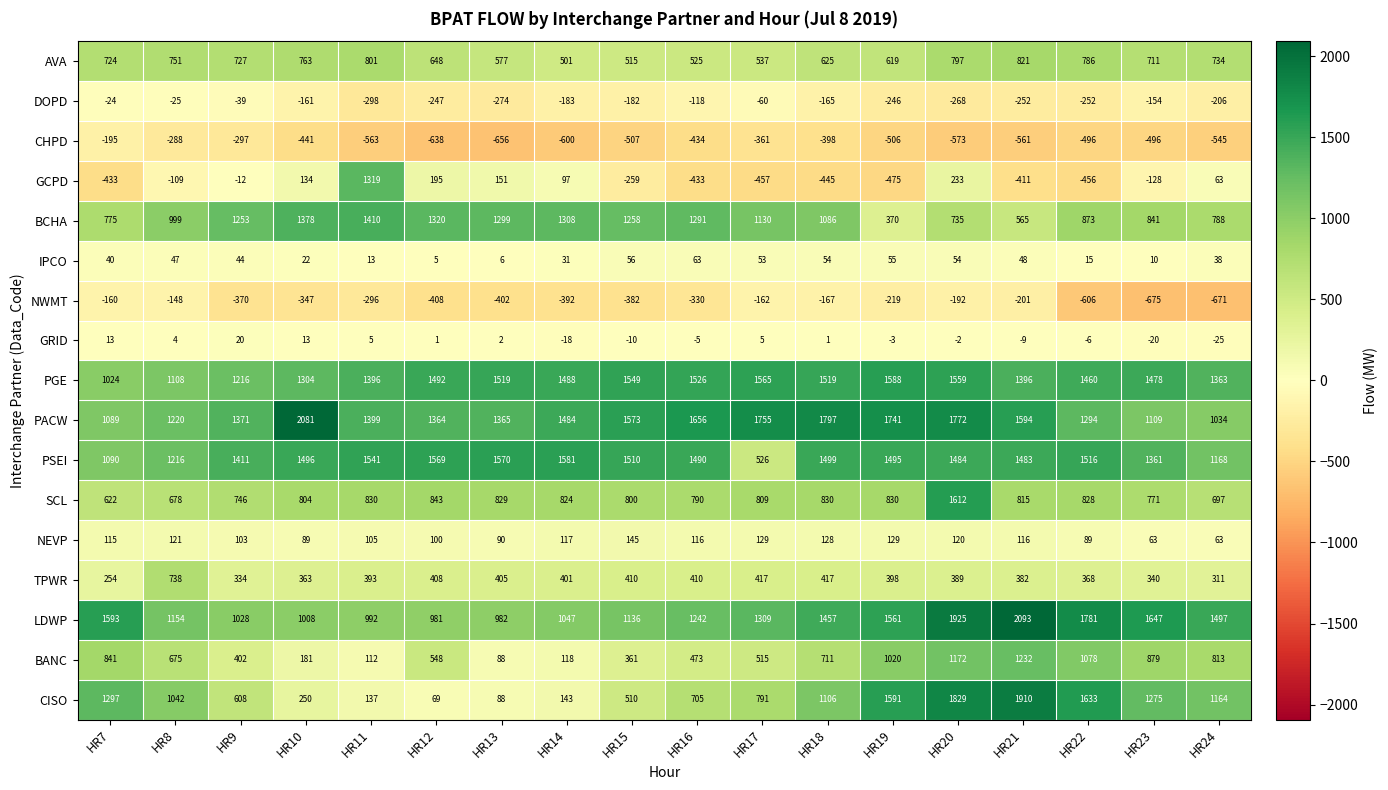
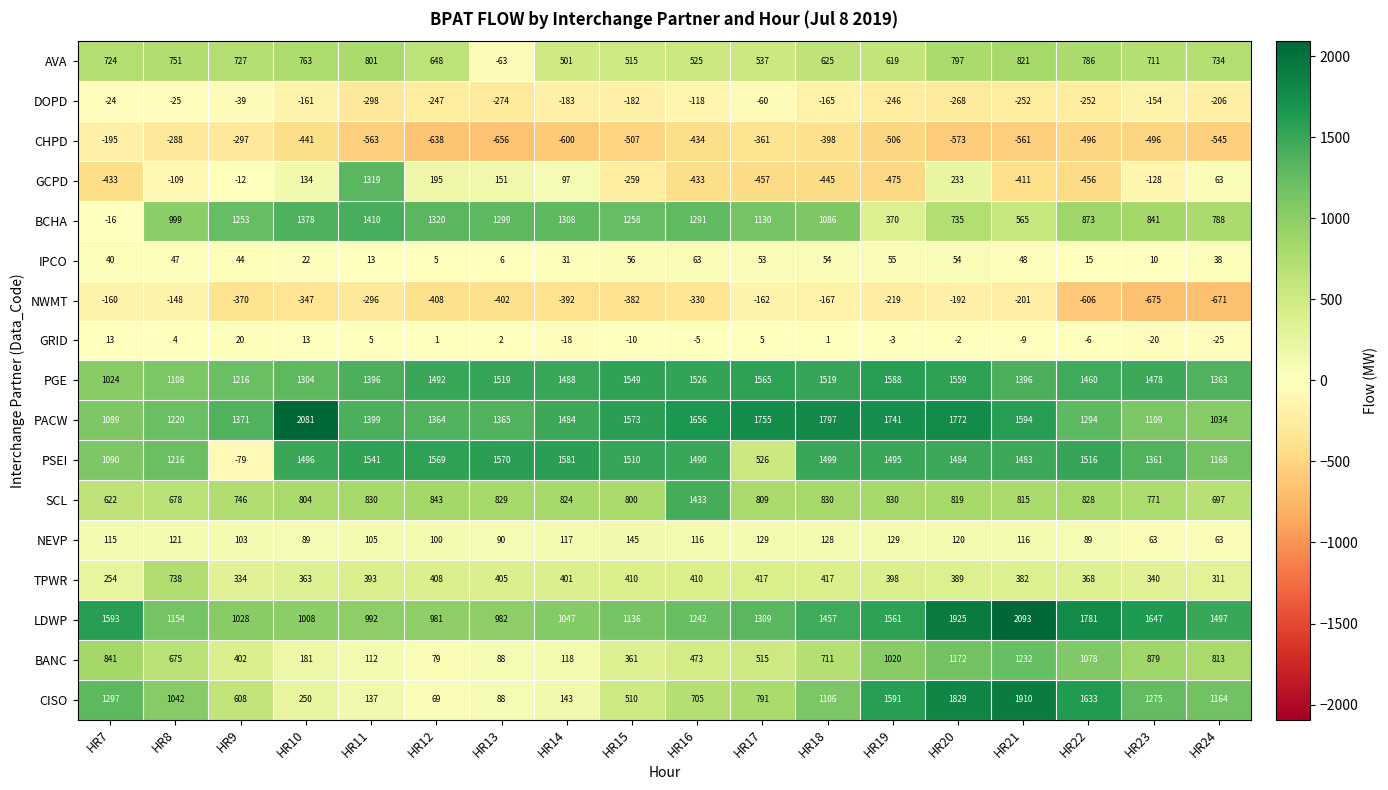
  {
    "AVA": {
      "HR7": 724,
      "HR8": 751,
      "HR9": 727,
      "HR10": 763,
      "HR11": 801,
      "HR12": 648,
-     "HR13": 577,
+     "HR13": -63,
      "HR14": 501,
      "HR15": 515,
      "HR16": 525,
      "HR17": 537,
      "HR18": 625,
      "HR19": 619,
      "HR20": 797,
      "HR21": 821,
      "HR22": 786,
      "HR23": 711,
      "HR24": 734
    },
    "BCHA": {
-     "HR7": 775,
+     "HR7": -16,
      "HR8": 999,
      "HR9": 1253,
      "HR10": 1378,
      "HR11": 1410,
      "HR12": 1320,
      "HR13": 1299,
      "HR14": 1308,
      "HR15": 1258,
      "HR16": 1291,
      "HR17": 1130,
      "HR18": 1086,
      "HR19": 370,
      "HR20": 735,
      "HR21": 565,
      "HR22": 873,
      "HR23": 841,
      "HR24": 788
    },
    "PSEI": {
      "HR7": 1090,
      "HR8": 1216,
-     "HR9": 1411,
+     "HR9": -79,
      "HR10": 1496,
      "HR11": 1541,
      "HR12": 1569,
      "HR13": 1570,
      "HR14": 1581,
      "HR15": 1510,
      "HR16": 1490,
      "HR17": 526,
      "HR18": 1499,
      "HR19": 1495,
      "HR20": 1484,
      "HR21": 1483,
      "HR22": 1516,
      "HR23": 1361,
      "HR24": 1168
    },
    "SCL": {
      "HR7": 622,
      "HR8": 678,
      "HR9": 746,
      "HR10": 804,
      "HR11": 830,
      "HR12": 843,
      "HR13": 829,
      "HR14": 824,
      "HR15": 800,
-     "HR16": 790,
+     "HR16": 1433,
      "HR17": 809,
      "HR18": 830,
      "HR19": 830,
-     "HR20": 1612,
+     "HR20": 819,
      "HR21": 815,
      "HR22": 828,
      "HR23": 771,
      "HR24": 697
    },
    "BANC": {
      "HR7": 841,
      "HR8": 675,
      "HR9": 402,
      "HR10": 181,
      "HR11": 112,
-     "HR12": 548,
+     "HR12": 79,
      "HR13": 88,
      "HR14": 118,
      "HR15": 361,
      "HR16": 473,
      "HR17": 515,
      "HR18": 711,
      "HR19": 1020,
      "HR20": 1172,
      "HR21": 1232,
      "HR22": 1078,
      "HR23": 879,
      "HR24": 813
    }
  }
